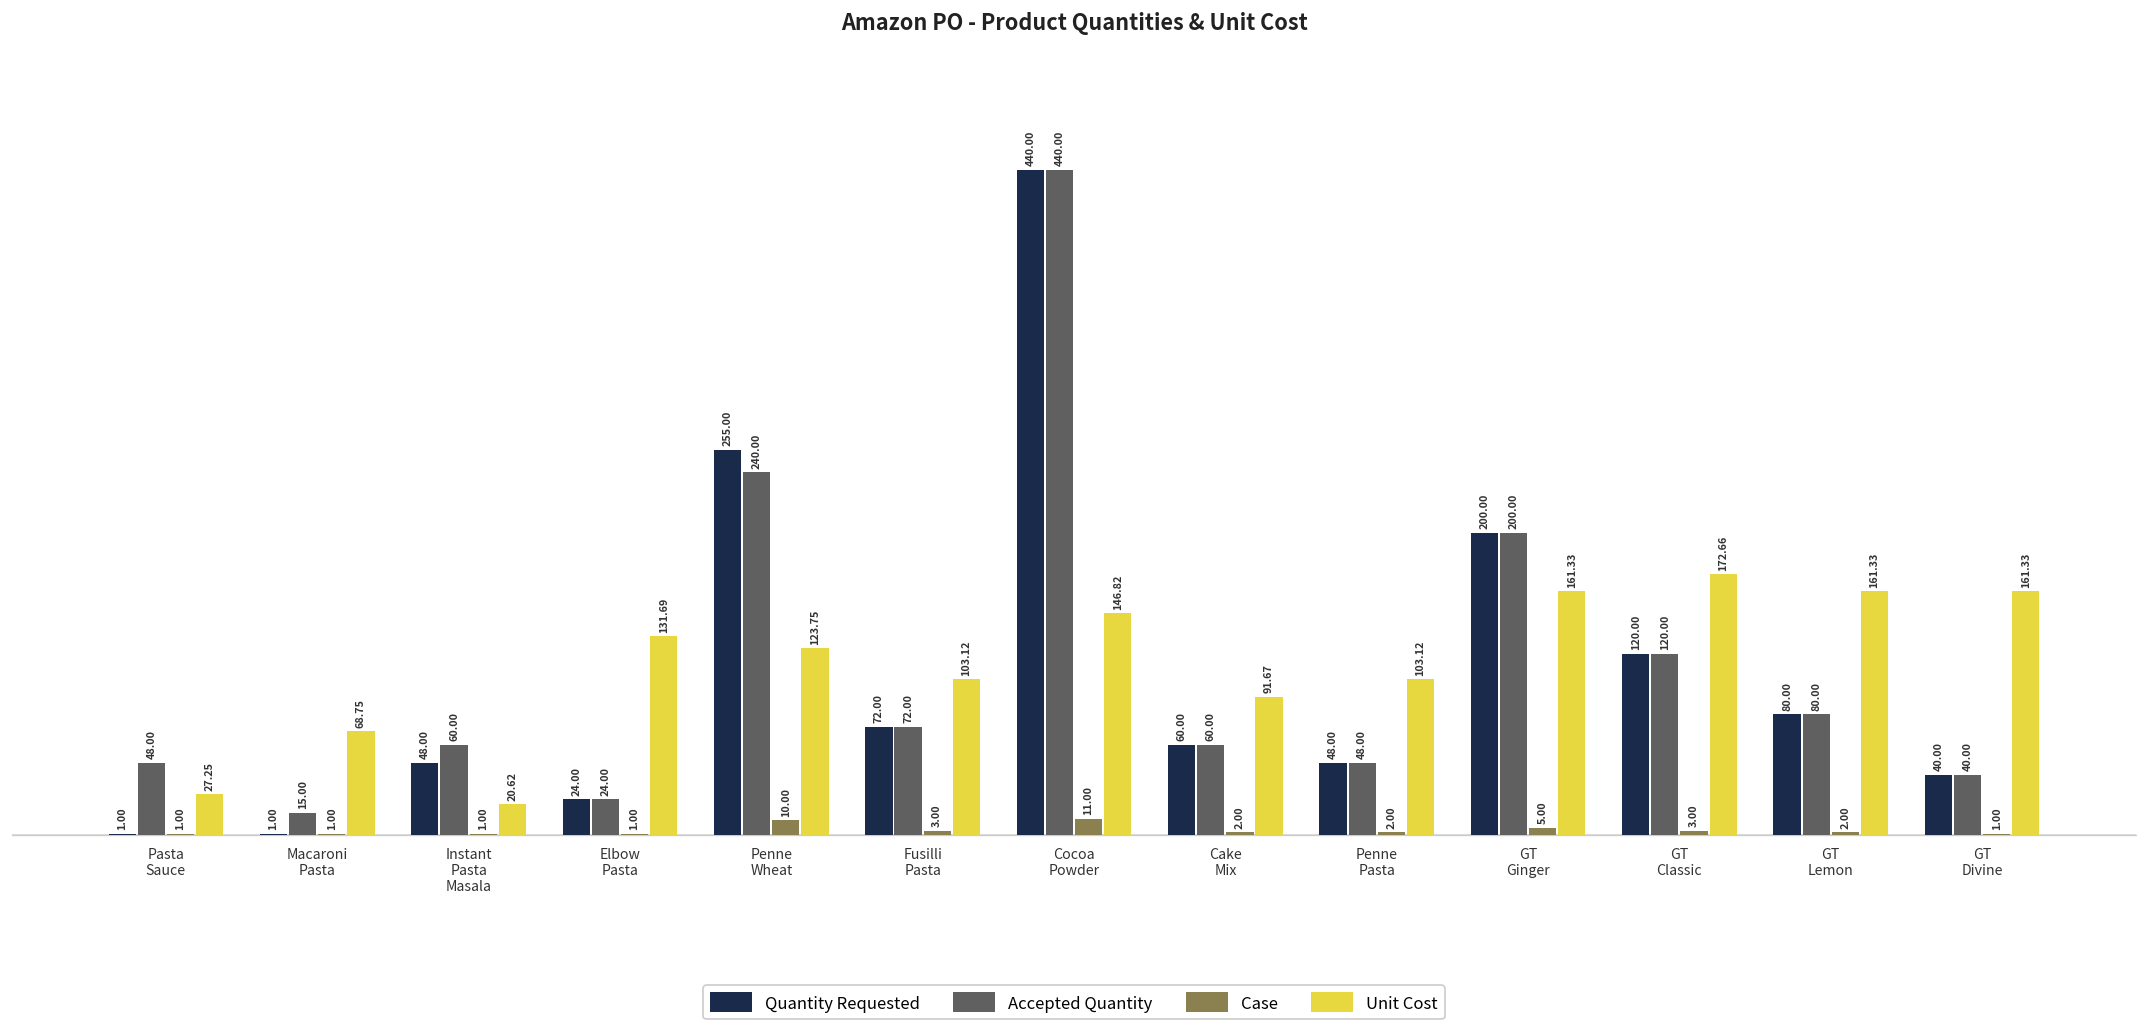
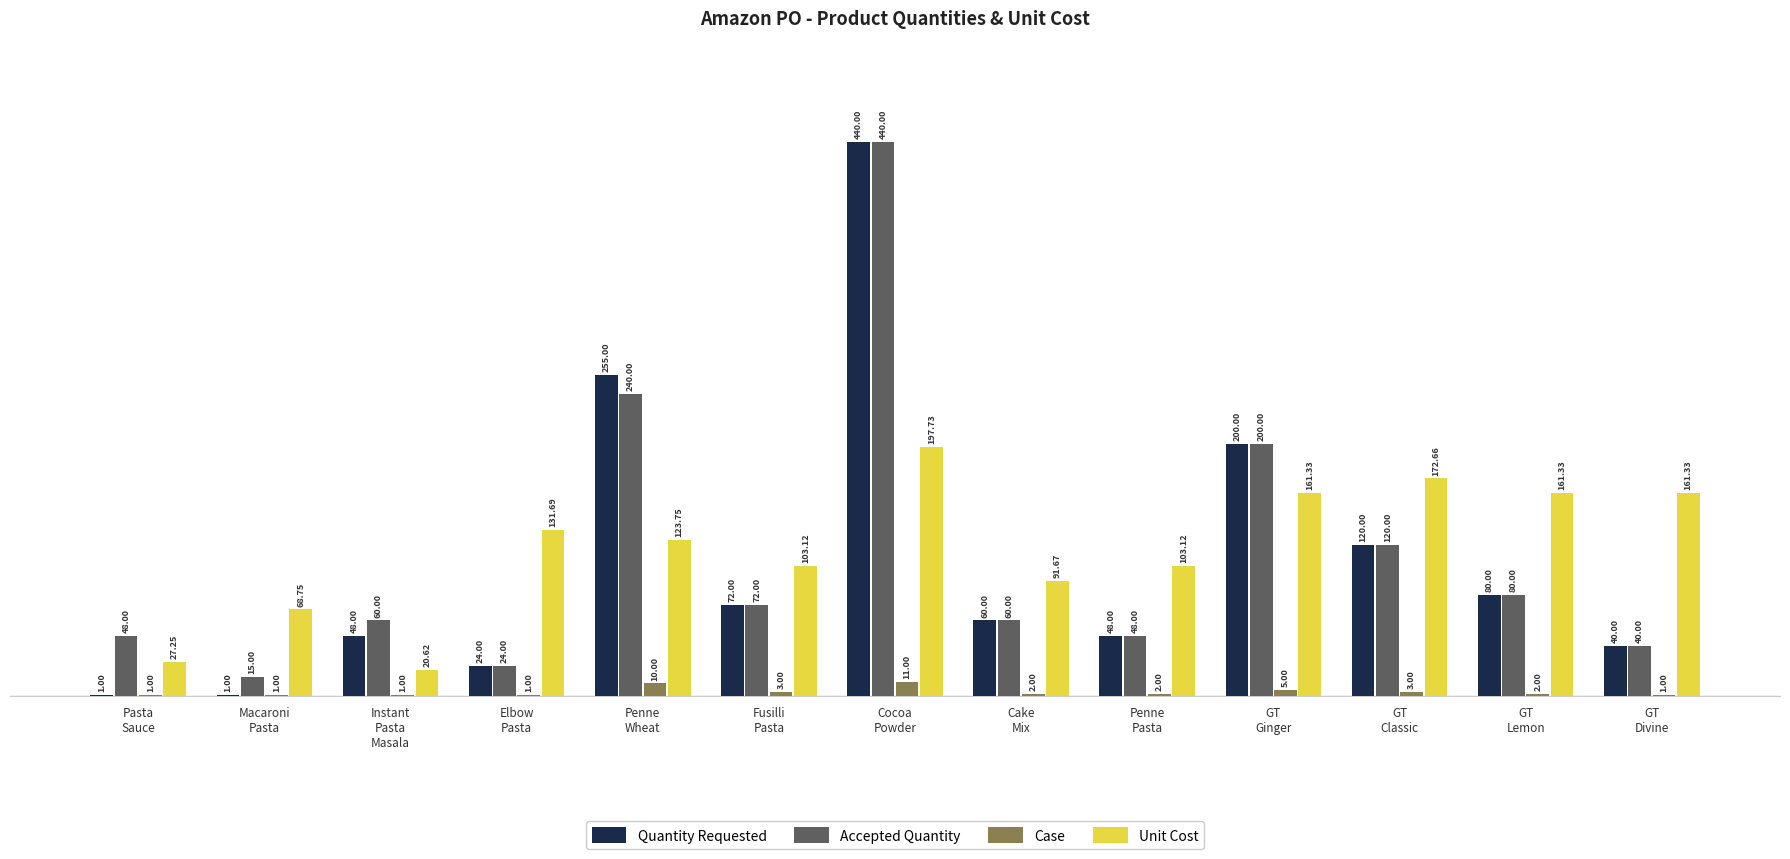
  {
    "Quantity Requested": {
      "Pasta Sauce": 1.00,
      "Macaroni Pasta": 1.00,
      "Instant Pasta Masala": 48.00,
      "Elbow Pasta": 24.00,
      "Penne Wheat": 255.00,
      "Fusilli Pasta": 72.00,
      "Cocoa Powder": 440.00,
      "Cake Mix": 60.00,
      "Penne Pasta": 48.00,
      "GT Ginger": 200.00,
      "GT Classic": 120.00,
      "GT Lemon": 80.00,
      "GT Divine": 40.00
    },
    "Unit Cost": {
      "Pasta Sauce": 27.25,
      "Macaroni Pasta": 68.75,
      "Instant Pasta Masala": 20.62,
      "Elbow Pasta": 131.69,
      "Penne Wheat": 123.75,
      "Fusilli Pasta": 103.12,
-     "Cocoa Powder": 146.82,
+     "Cocoa Powder": 197.73,
      "Cake Mix": 91.67,
      "Penne Pasta": 103.12,
      "GT Ginger": 161.33,
      "GT Classic": 172.66,
      "GT Lemon": 161.33,
      "GT Divine": 161.33
    }
  }
